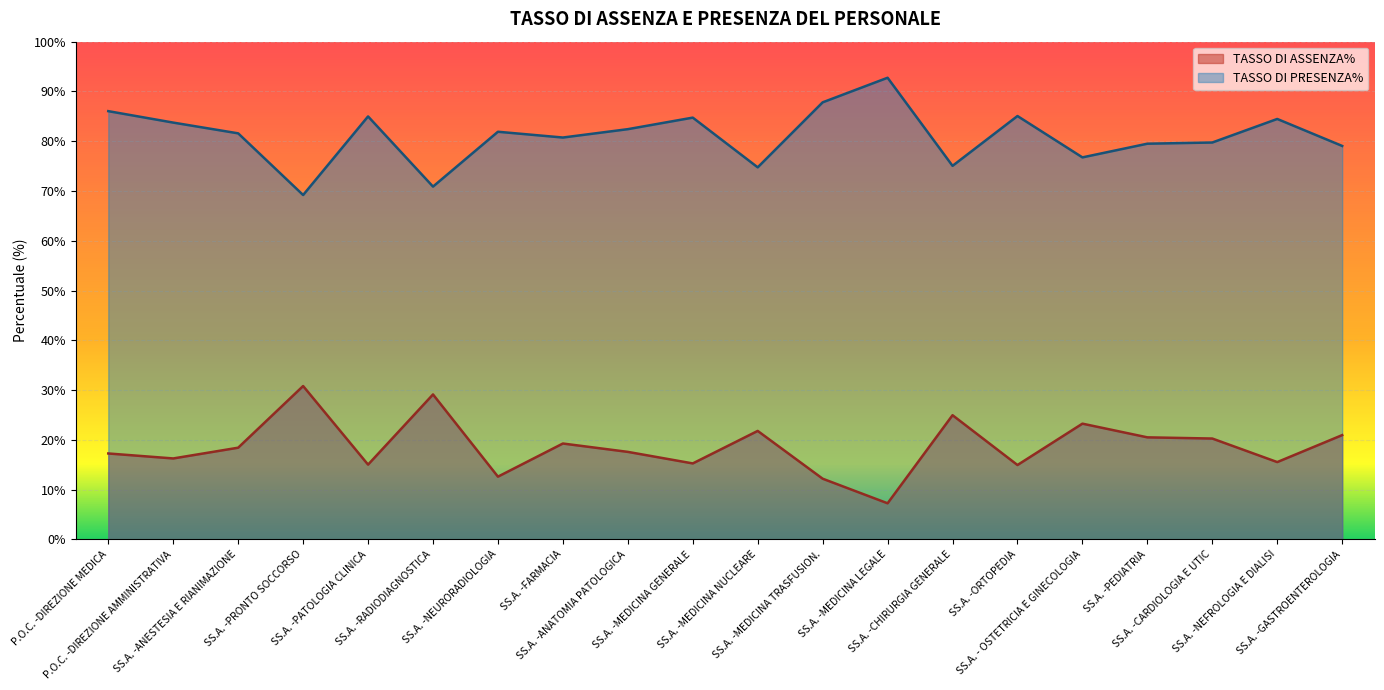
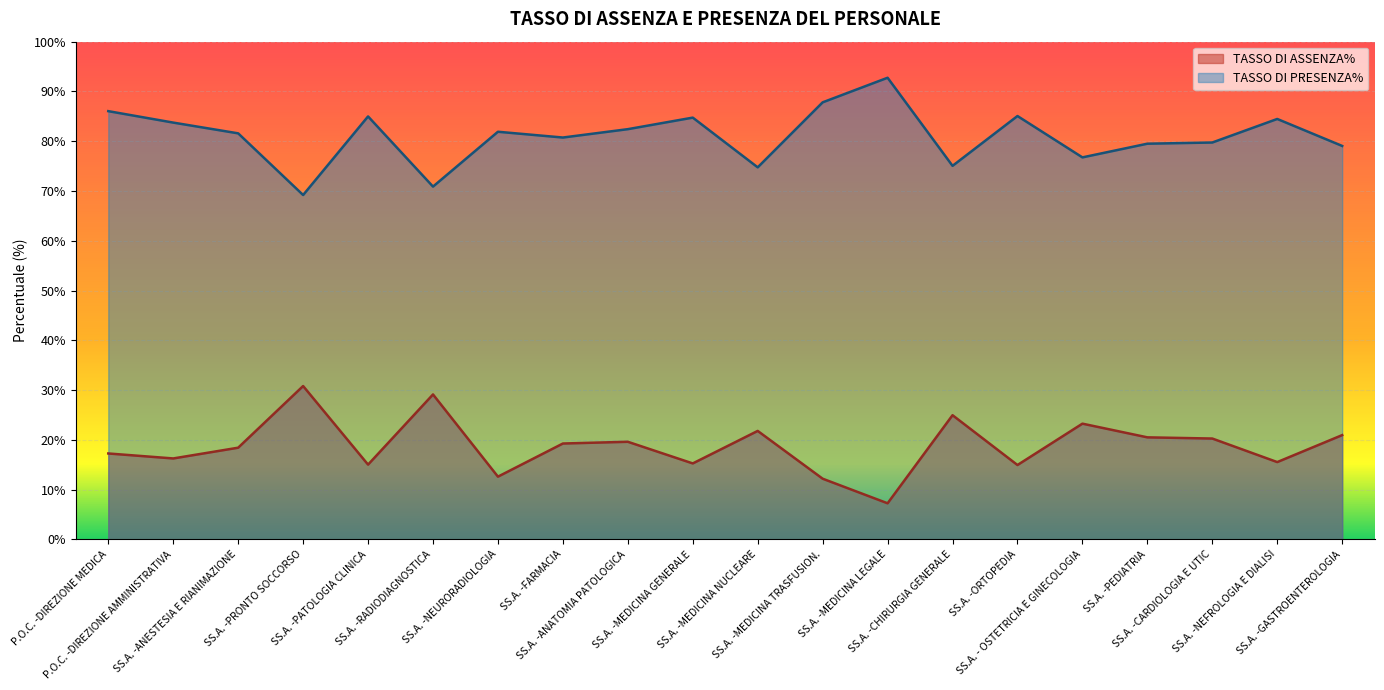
  {
    "TASSO DI ASSENZA%": {
      "P.O.C. -DIREZIONE MEDICA": "17%",
      "P.O.C. -DIREZIONE AMMINISTRATIVA": "16%",
      "SS.A. -ANESTESIA E RIANIMAZIONE": "18%",
      "SS.A. -PRONTO SOCCORSO": "31%",
      "SS.A. -PATOLOGIA CLINICA": "15%",
      "SS.A. -RADIODIAGNOSTICA": "29%",
      "SS.A. -NEURORADIOLOGIA": "13%",
      "SS.A. -FARMACIA": "19%",
-     "SS.A. -ANATOMIA PATOLOGICA": "18%",
+     "SS.A. -ANATOMIA PATOLOGICA": "20%",
      "SS.A. -MEDICINA GENERALE": "15%",
      "SS.A. -MEDICINA NUCLEARE": "22%",
      "SS.A. -MEDICINA TRASFUSION.": "12%",
      "SS.A. -MEDICINA LEGALE": "7%",
      "SS.A. -CHIRURGIA GENERALE": "25%",
      "SS.A. -ORTOPEDIA": "15%",
      "SS.A. - OSTETRICIA E GINECOLOGIA": "23%",
      "SS.A. -PEDIATRIA": "21%",
      "SS.A. -CARDIOLOGIA E UTIC": "20%",
      "SS.A. -NEFROLOGIA E DIALISI": "16%",
      "SS.A. -GASTROENTEROLOGIA": "21%"
    },
    "TASSO DI PRESENZA%": {
      "P.O.C. -DIREZIONE MEDICA": "86%",
      "P.O.C. -DIREZIONE AMMINISTRATIVA": "84%",
      "SS.A. -ANESTESIA E RIANIMAZIONE": "82%",
      "SS.A. -PRONTO SOCCORSO": "69%",
      "SS.A. -PATOLOGIA CLINICA": "85%",
      "SS.A. -RADIODIAGNOSTICA": "71%",
      "SS.A. -NEURORADIOLOGIA": "82%",
      "SS.A. -FARMACIA": "81%",
      "SS.A. -ANATOMIA PATOLOGICA": "82%",
      "SS.A. -MEDICINA GENERALE": "85%",
      "SS.A. -MEDICINA NUCLEARE": "75%",
      "SS.A. -MEDICINA TRASFUSION.": "88%",
      "SS.A. -MEDICINA LEGALE": "93%",
      "SS.A. -CHIRURGIA GENERALE": "75%",
      "SS.A. -ORTOPEDIA": "85%",
      "SS.A. - OSTETRICIA E GINECOLOGIA": "77%",
      "SS.A. -PEDIATRIA": "80%",
      "SS.A. -CARDIOLOGIA E UTIC": "80%",
      "SS.A. -NEFROLOGIA E DIALISI": "84%",
      "SS.A. -GASTROENTEROLOGIA": "79%"
    }
  }
